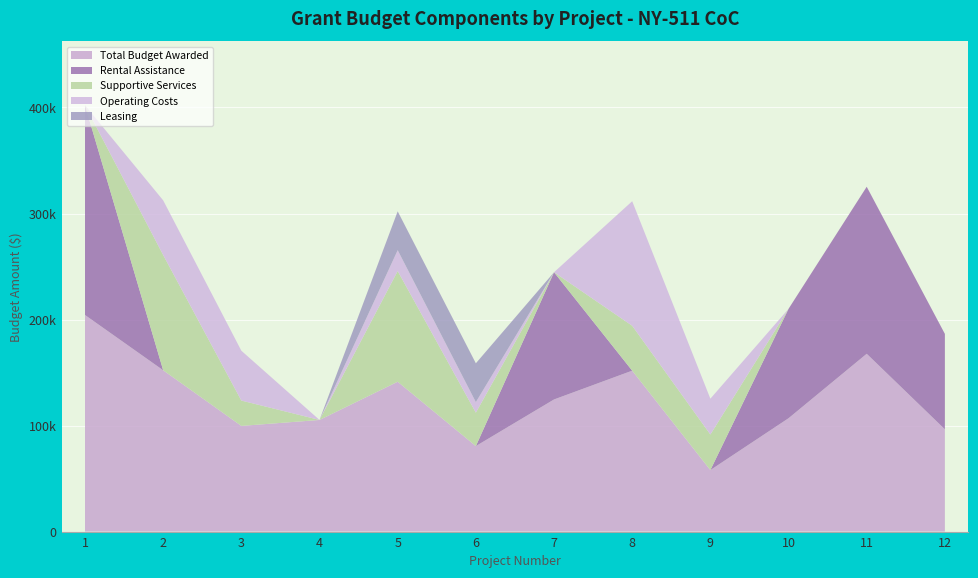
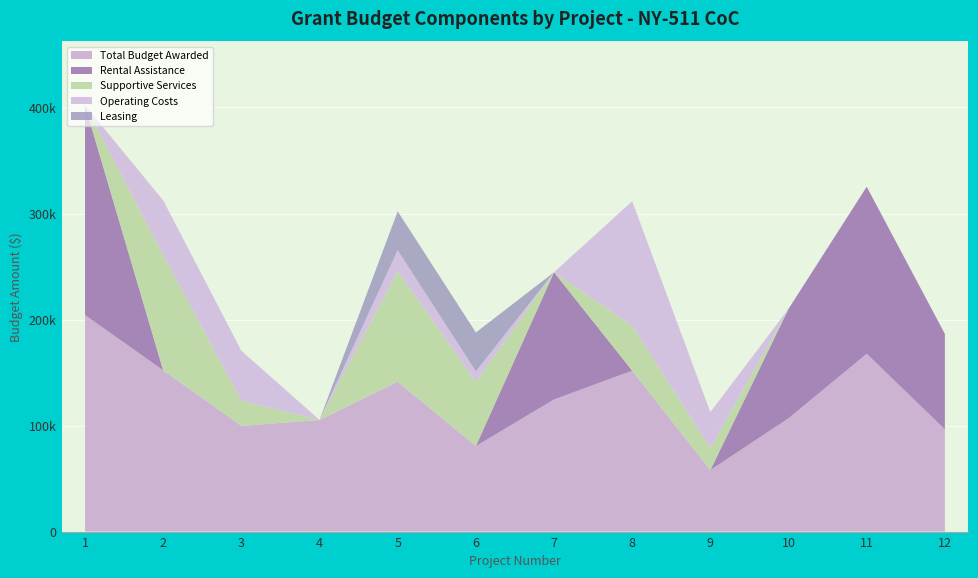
  {
    "Supportive Services": {
      "2": 109000,
      "3": 24000,
      "5": 104000,
-     "6": 32000,
+     "6": 61000,
      "8": 42000,
-     "9": 34000
+     "9": 21000
    }
  }
